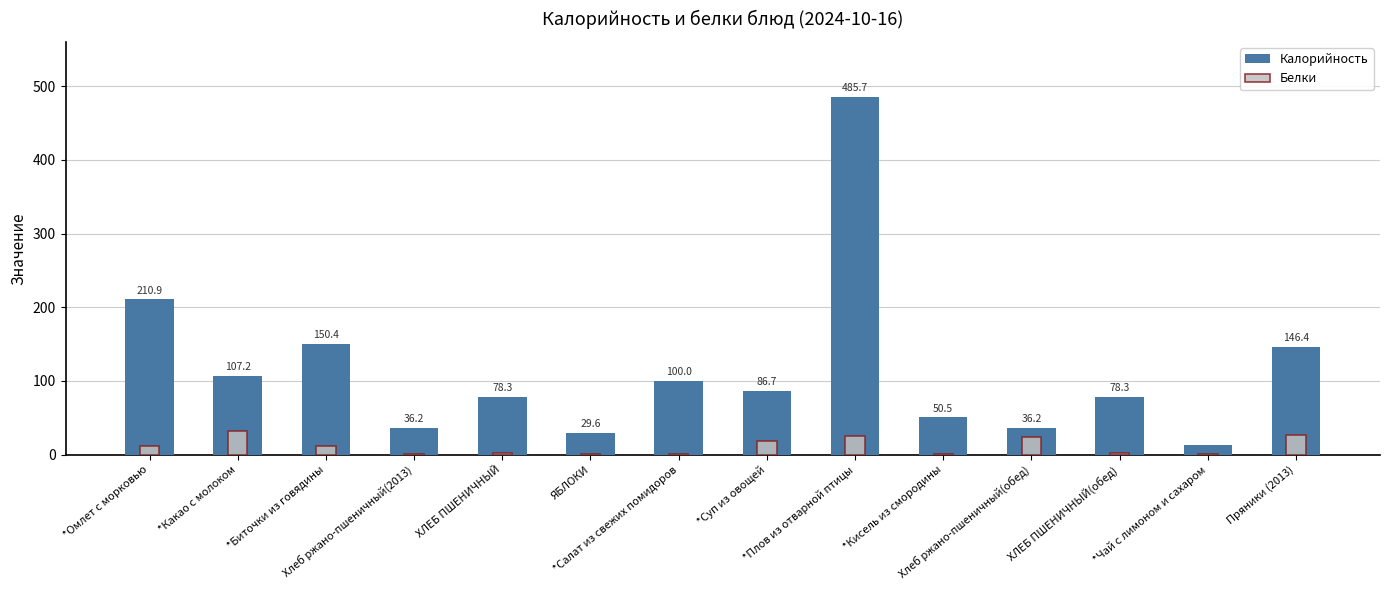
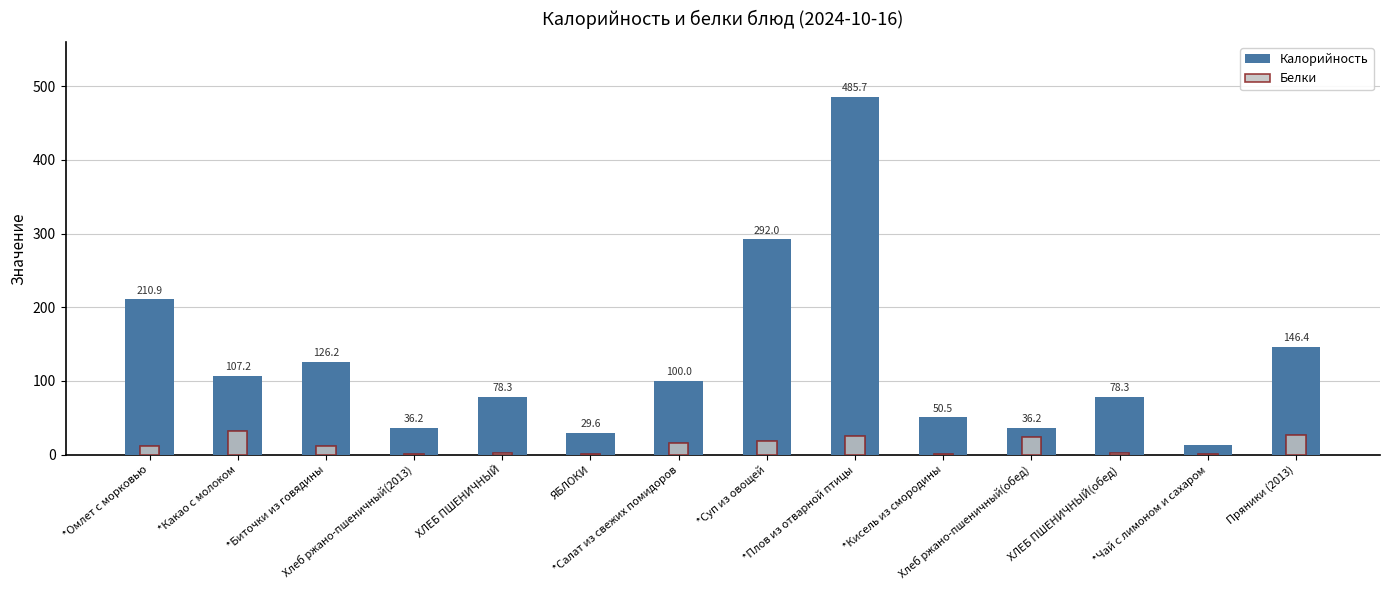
  {
    "Калорийность": {
      "*Омлет с морковью": 210.9,
      "*Какао с молоком": 107.2,
-     "*Биточки из говядины": 150.4,
+     "*Биточки из говядины": 126.2,
      "Хлеб ржано-пшеничный(2013)": 36.2,
      "ХЛЕБ ПШЕНИЧНЫЙ": 78.3,
      "ЯБЛОКИ": 29.6,
      "*Салат из свежих помидоров": 100.0,
-     "*Суп из овощей": 86.7,
+     "*Суп из овощей": 292.0,
      "*Плов из отварной птицы": 485.7,
      "*Кисель из смородины": 50.5,
      "Хлеб ржано-пшеничный(обед)": 36.2,
      "ХЛЕБ ПШЕНИЧНЫЙ(обед)": 78.3,
      "Пряники (2013)": 146.4
    },
    "Белки": {
-     "*Салат из свежих помидоров": 0
+     "*Салат из свежих помидоров": 20
    }
  }
